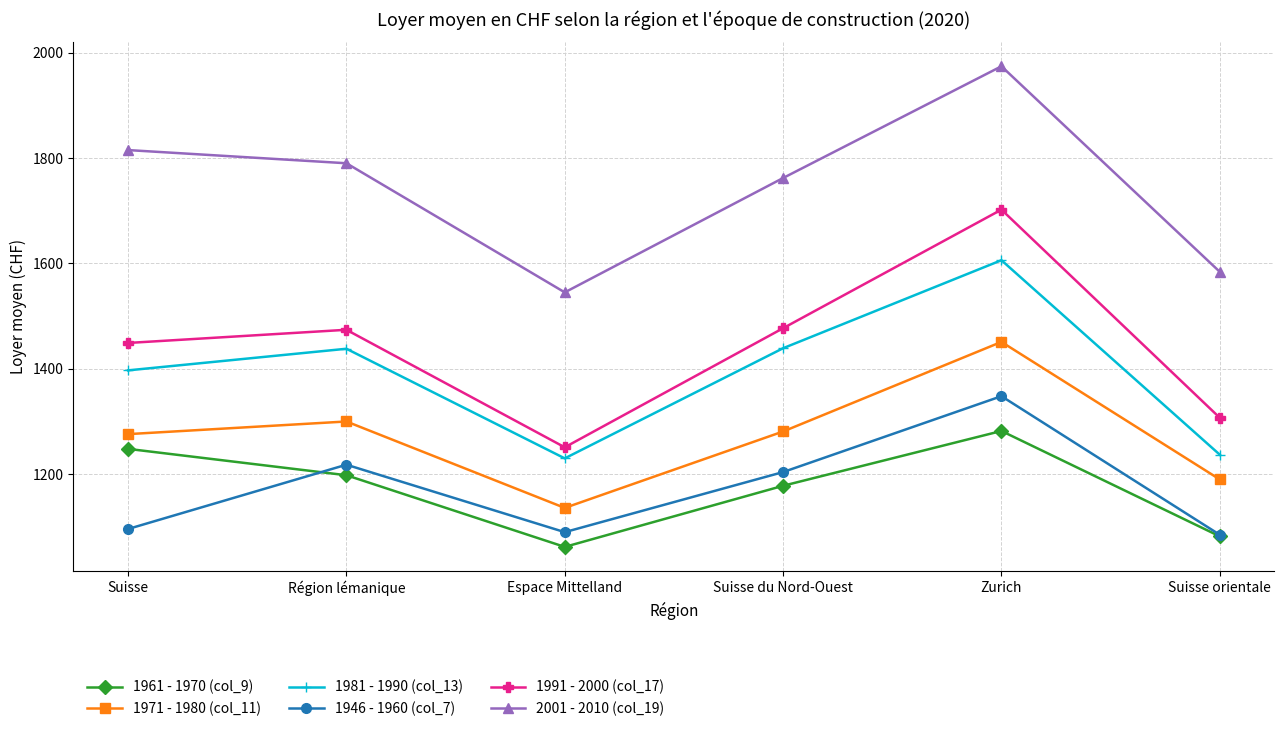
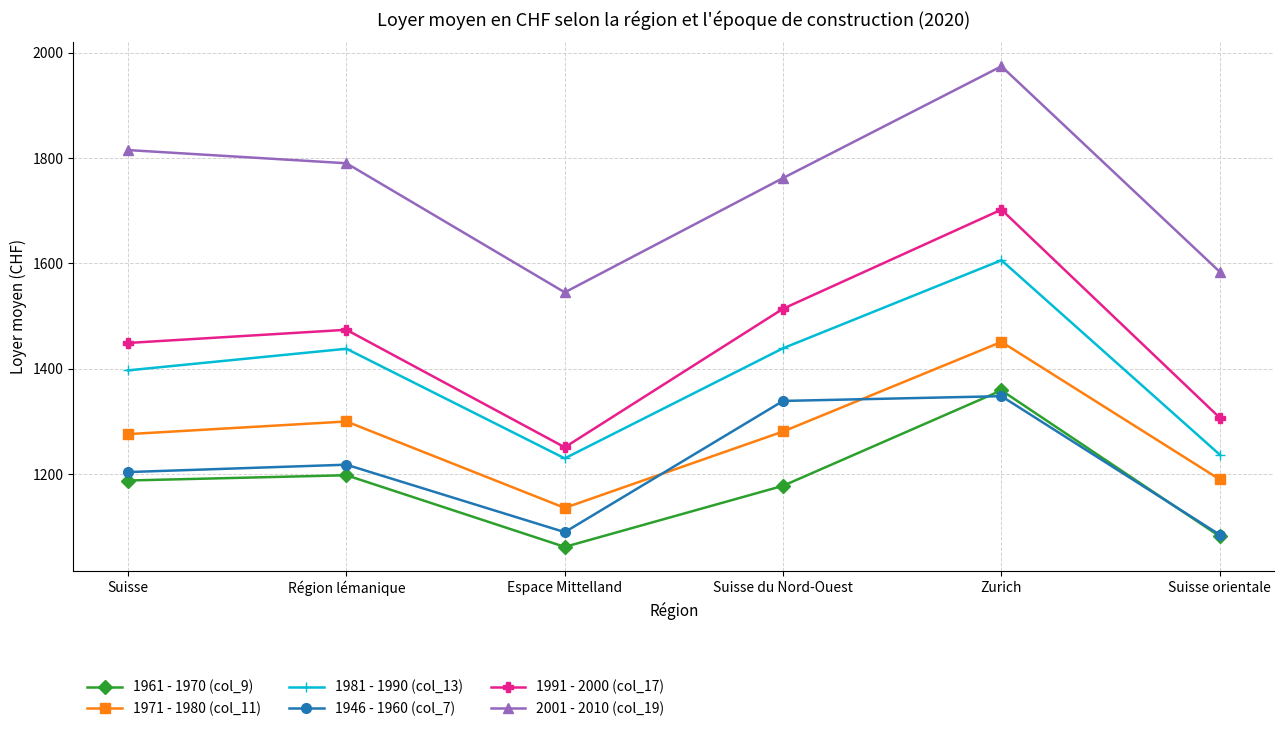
  {
    "1961 - 1970 (col_9)": {
-     "Suisse": 1250,
+     "Suisse": 1190,
      "Région lémanique": 1200,
      "Espace Mittelland": 1060,
      "Suisse du Nord-Ouest": 1180,
-     "Zurich": 1280
+     "Zurich": 1360
    },
    "1971 - 1980 (col_11)": {
      "Suisse": 1280,
      "Région lémanique": 1300,
      "Espace Mittelland": 1140,
      "Suisse du Nord-Ouest": 1280,
      "Zurich": 1450,
      "Suisse orientale": 1190
    },
    "1981 - 1990 (col_13)": {
      "Suisse": 1400,
      "Région lémanique": 1440,
      "Espace Mittelland": 1230,
      "Suisse du Nord-Ouest": 1440,
      "Zurich": 1610,
      "Suisse orientale": 1240
    },
    "1946 - 1960 (col_7)": {
-     "Suisse": 1100,
+     "Suisse": 1200,
      "Région lémanique": 1220,
      "Espace Mittelland": 1090,
-     "Suisse du Nord-Ouest": 1200,
+     "Suisse du Nord-Ouest": 1340,
      "Zurich": 1350
    },
    "1991 - 2000 (col_17)": {
      "Suisse": 1450,
      "Région lémanique": 1470,
      "Espace Mittelland": 1250,
-     "Suisse du Nord-Ouest": 1480,
+     "Suisse du Nord-Ouest": 1510,
      "Zurich": 1700,
      "Suisse orientale": 1310
    },
    "2001 - 2010 (col_19)": {
      "Suisse": 1820,
      "Région lémanique": 1790,
      "Espace Mittelland": 1550,
      "Suisse du Nord-Ouest": 1760,
      "Zurich": 1970,
      "Suisse orientale": 1580
    }
  }
